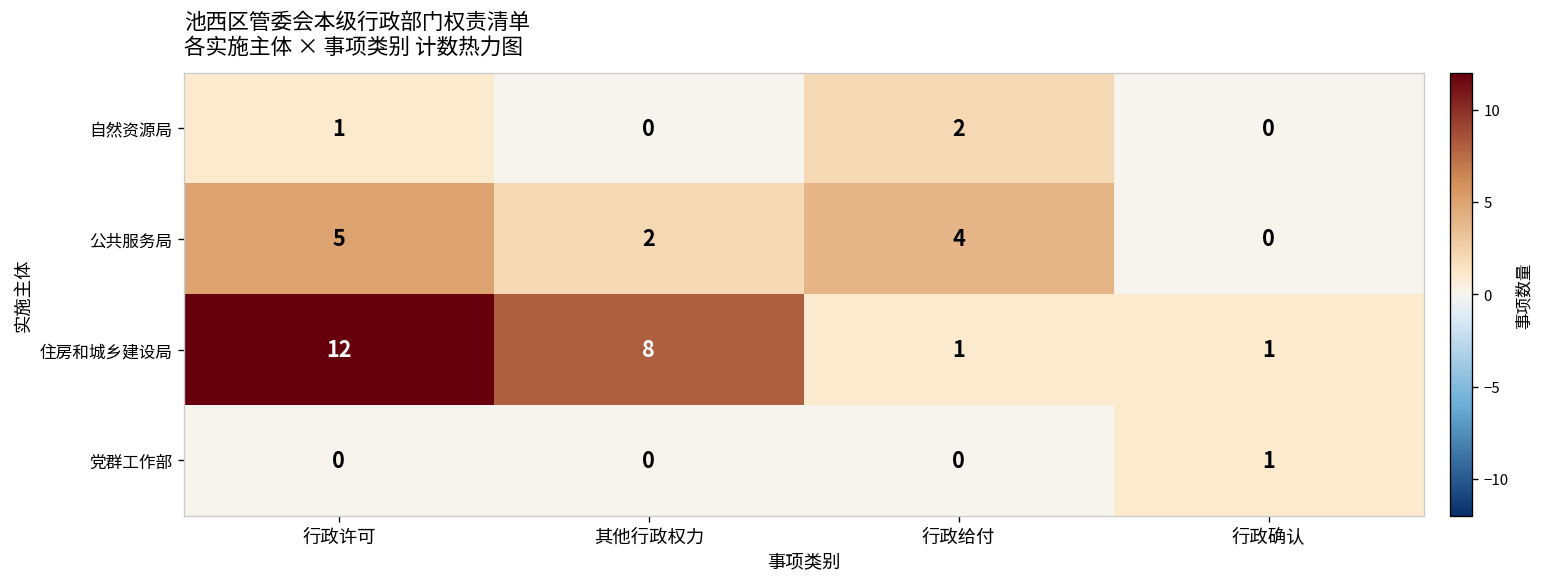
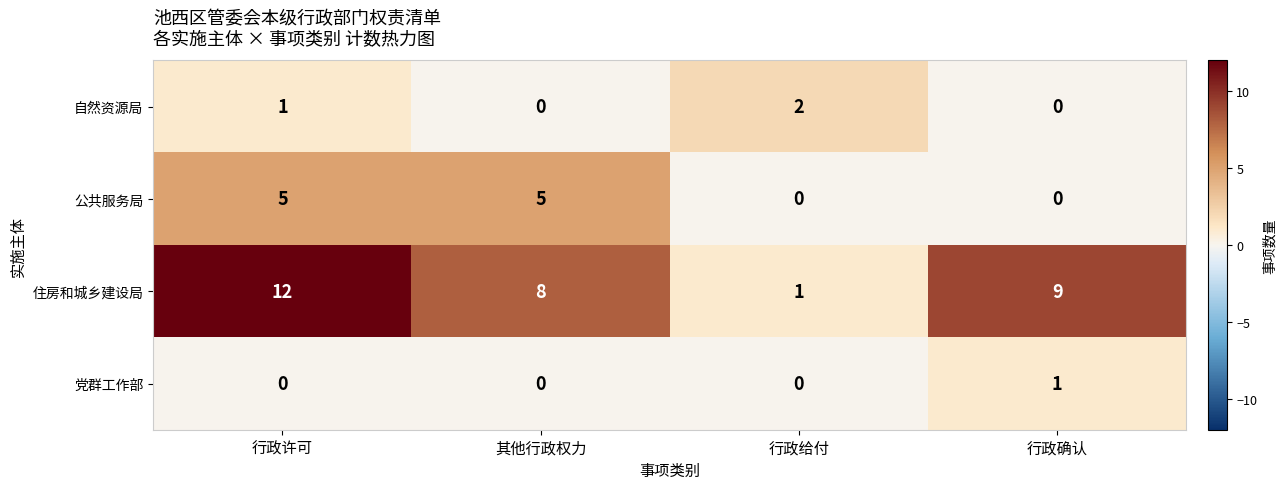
  {
    "自然资源局": {
      "行政许可": 1,
      "其他行政权力": 0,
      "行政给付": 2,
      "行政确认": 0
    },
    "公共服务局": {
      "行政许可": 5,
-     "其他行政权力": 2,
-     "行政给付": 4,
+     "其他行政权力": 5,
+     "行政给付": 0,
      "行政确认": 0
    },
    "住房和城乡建设局": {
      "行政许可": 12,
      "其他行政权力": 8,
      "行政给付": 1,
-     "行政确认": 1
+     "行政确认": 9
    },
    "党群工作部": {
      "行政许可": 0,
      "其他行政权力": 0,
      "行政给付": 0,
      "行政确认": 1
    }
  }
